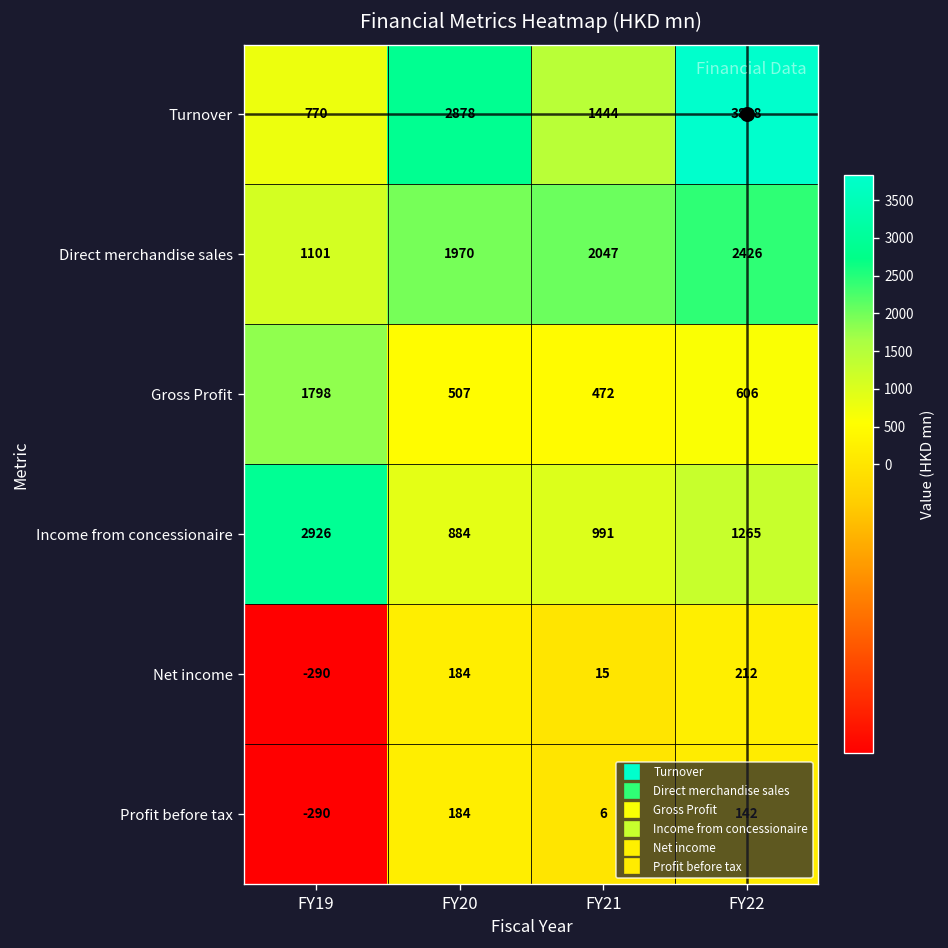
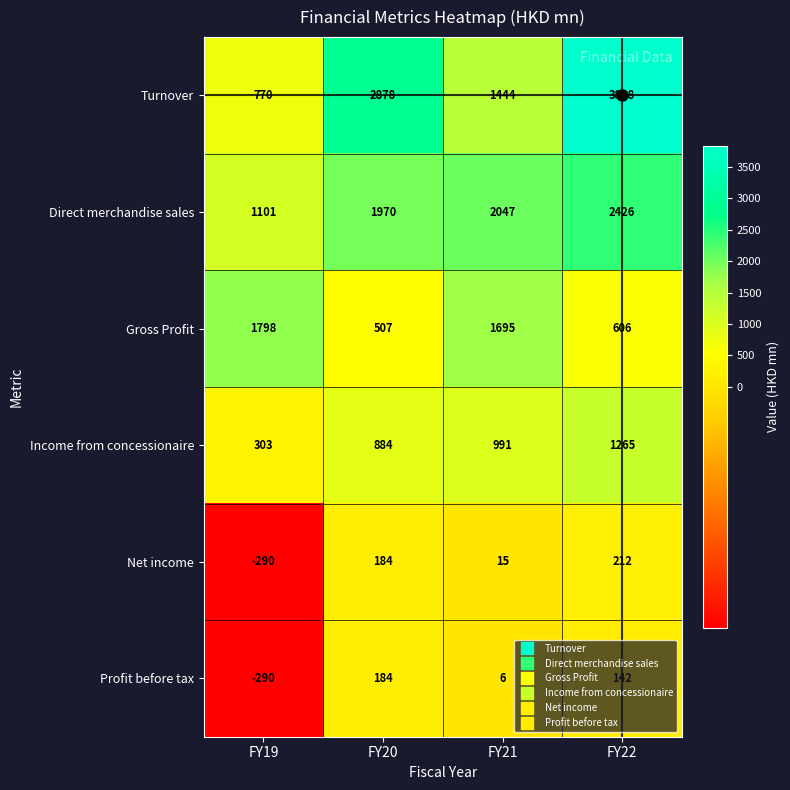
  {
    "Turnover": {
      "FY19": 770,
      "FY20": 2878,
      "FY21": 1444
    },
    "Direct merchandise sales": {
      "FY19": 1101,
      "FY20": 1970,
      "FY21": 2047,
      "FY22": 2426
    },
    "Gross Profit": {
      "FY19": 1798,
      "FY20": 507,
-     "FY21": 472,
+     "FY21": 1695,
      "FY22": 606
    },
    "Income from concessionaire": {
-     "FY19": 2926,
+     "FY19": 303,
      "FY20": 884,
      "FY21": 991,
      "FY22": 1265
    },
    "Net income": {
      "FY19": -290,
      "FY20": 184,
      "FY21": 15,
      "FY22": 212
    },
    "Profit before tax": {
      "FY19": -290,
      "FY20": 184,
      "FY21": 6
    }
  }
